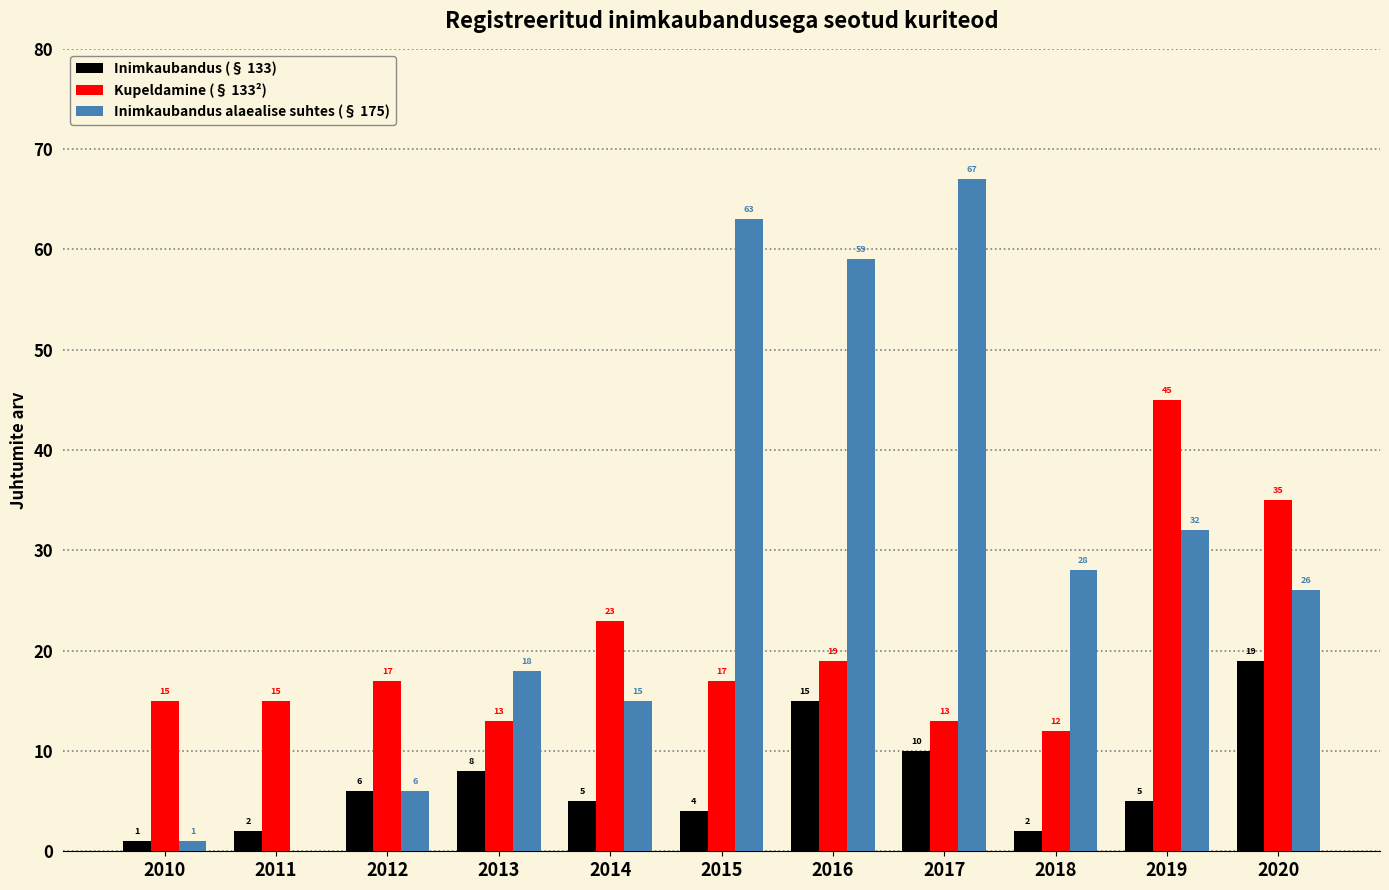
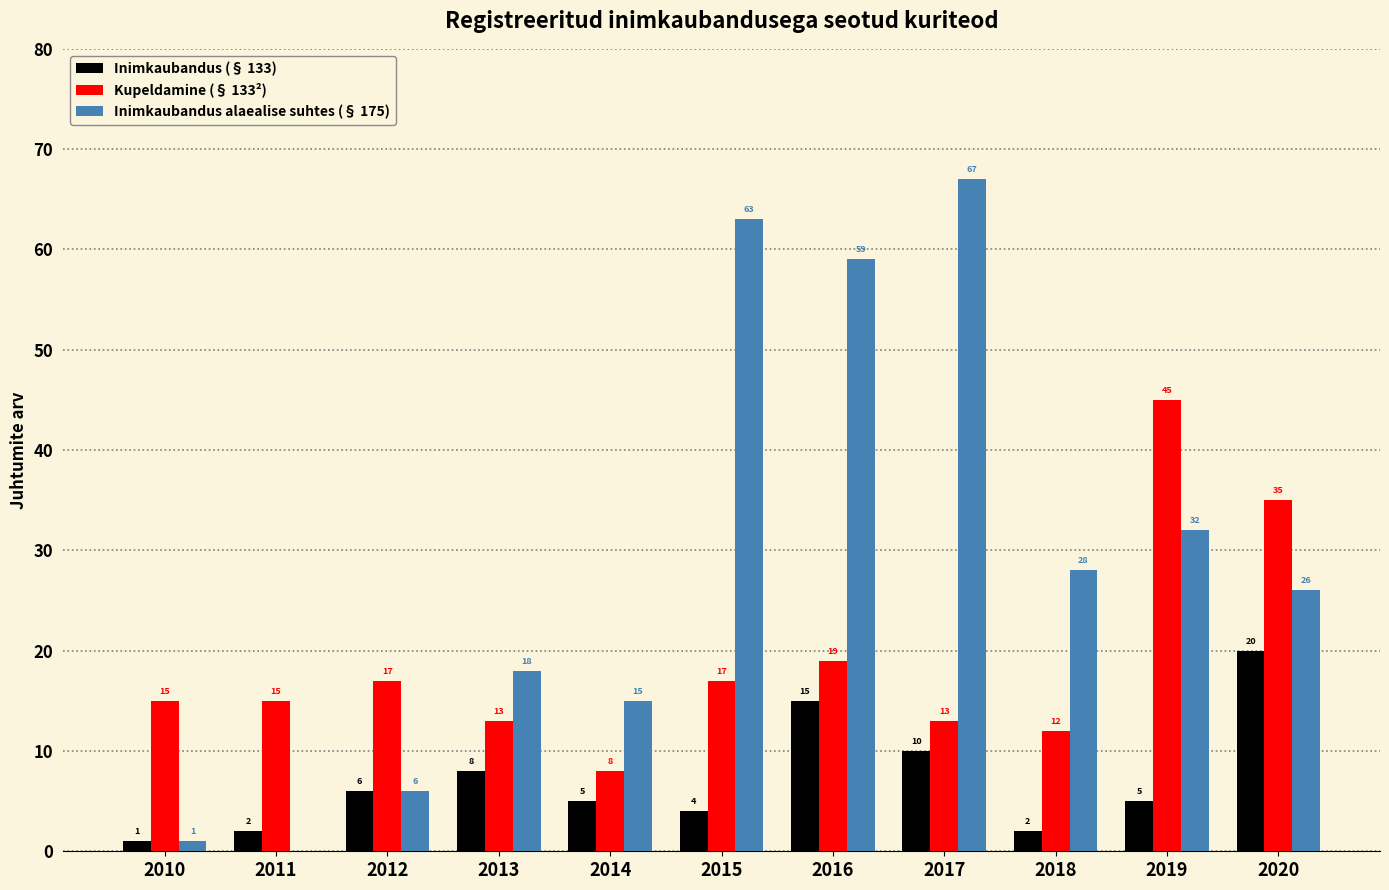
  {
    "Inimkaubandus (§ 133)": {
      "2010": 1,
      "2011": 2,
      "2012": 6,
      "2013": 8,
      "2014": 5,
      "2015": 4,
      "2016": 15,
      "2017": 10,
      "2018": 2,
      "2019": 5,
-     "2020": 19
+     "2020": 20
    },
    "Kupeldamine (§ 133²)": {
      "2010": 15,
      "2011": 15,
      "2012": 17,
      "2013": 13,
-     "2014": 23,
+     "2014": 8,
      "2015": 17,
      "2016": 19,
      "2017": 13,
      "2018": 12,
      "2019": 45,
      "2020": 35
    },
    "Inimkaubandus alaealise suhtes (§ 175)": {
      "2010": 1,
      "2012": 6,
      "2013": 18,
      "2014": 15,
      "2015": 63,
      "2016": 59,
      "2017": 67,
      "2018": 28,
      "2019": 32,
      "2020": 26
    }
  }
